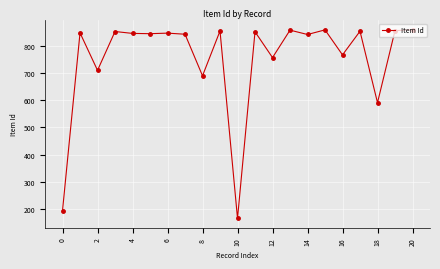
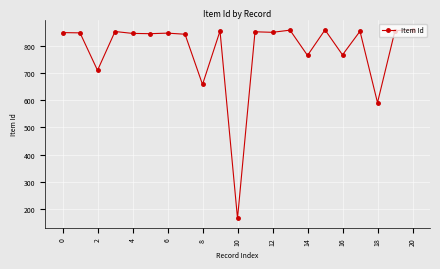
  {
-   "0": 190,
+   "0": 850,
    "2": 710,
    "4": 850,
    "6": 850,
-   "8": 690,
+   "8": 660,
    "10": 170,
-   "12": 760,
-   "14": 840,
+   "12": 850,
+   "14": 770,
    "16": 770,
    "18": 590
  }
